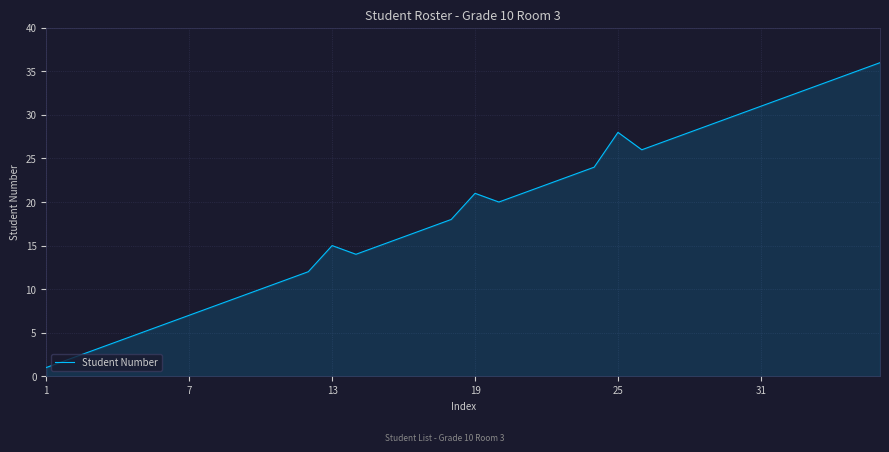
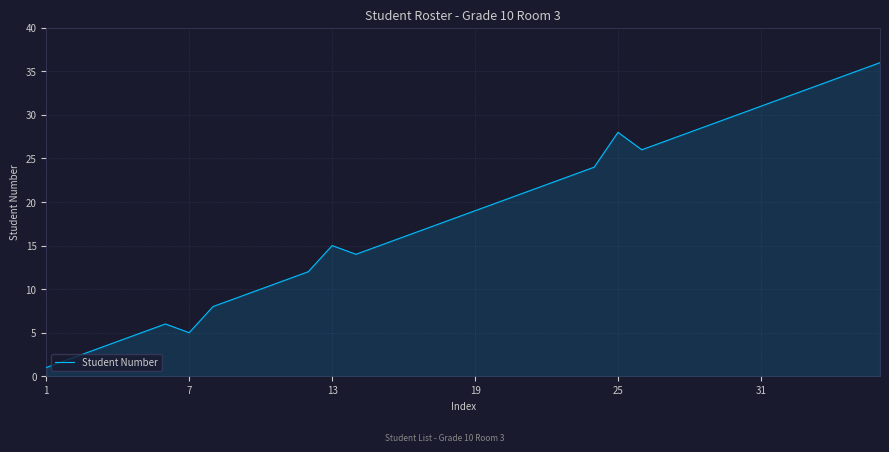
  {
    "1": 1,
-   "7": 7,
+   "7": 5,
    "13": 15,
-   "19": 21,
+   "19": 19,
    "25": 28,
    "31": 31
  }
